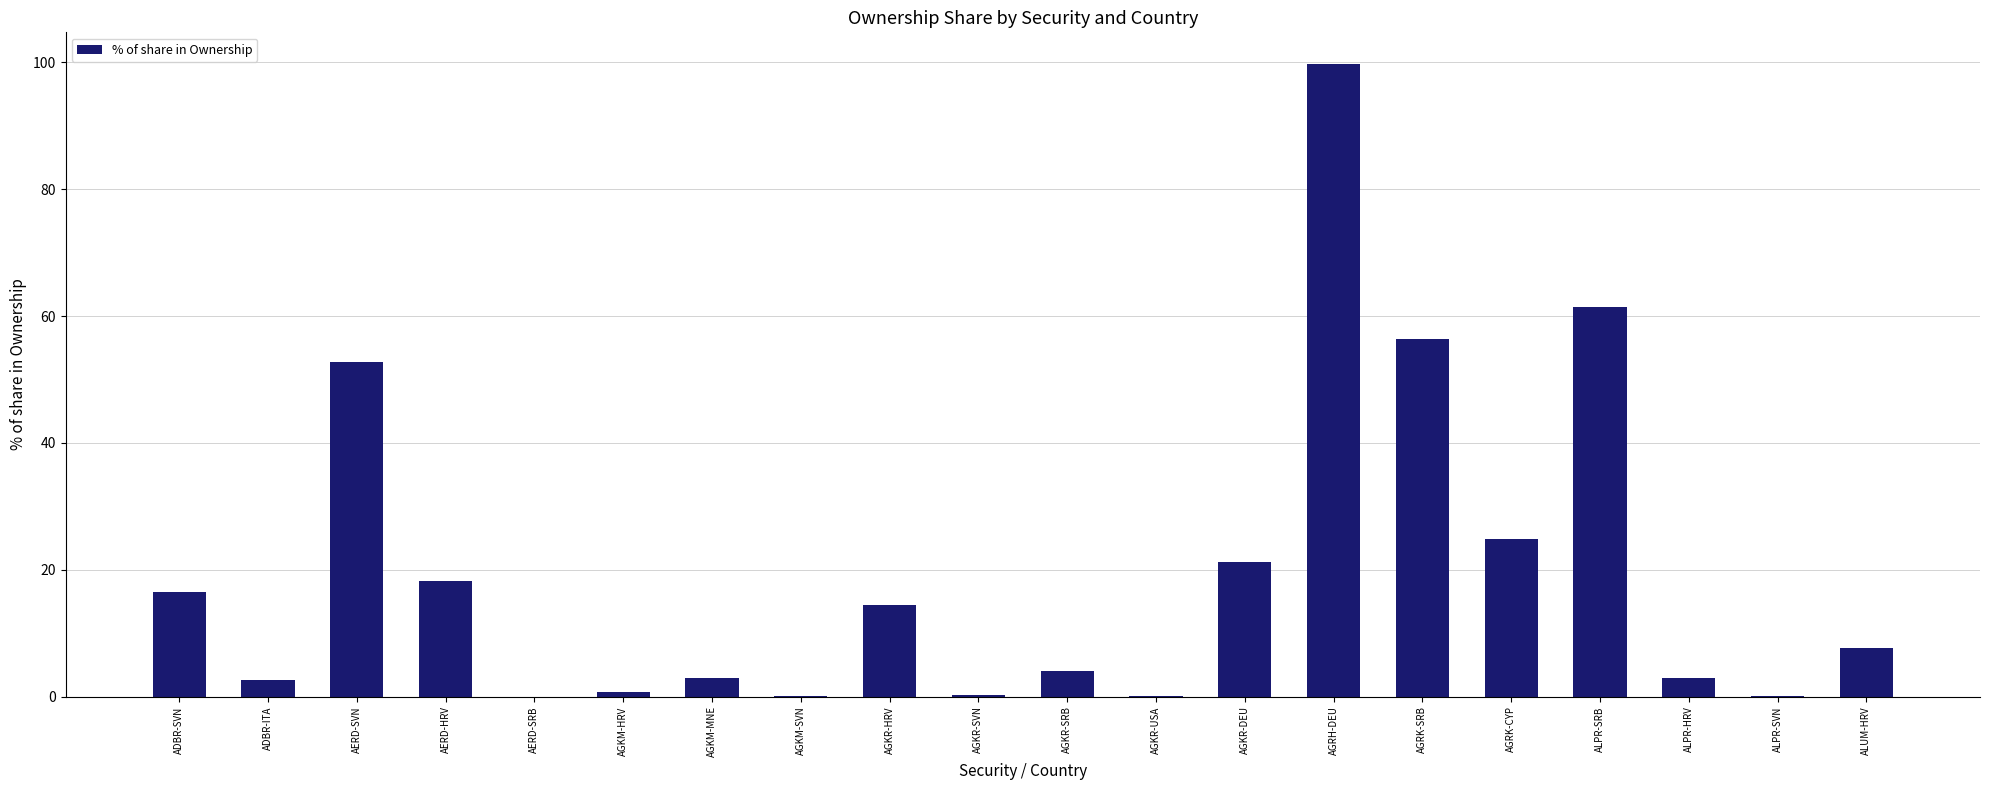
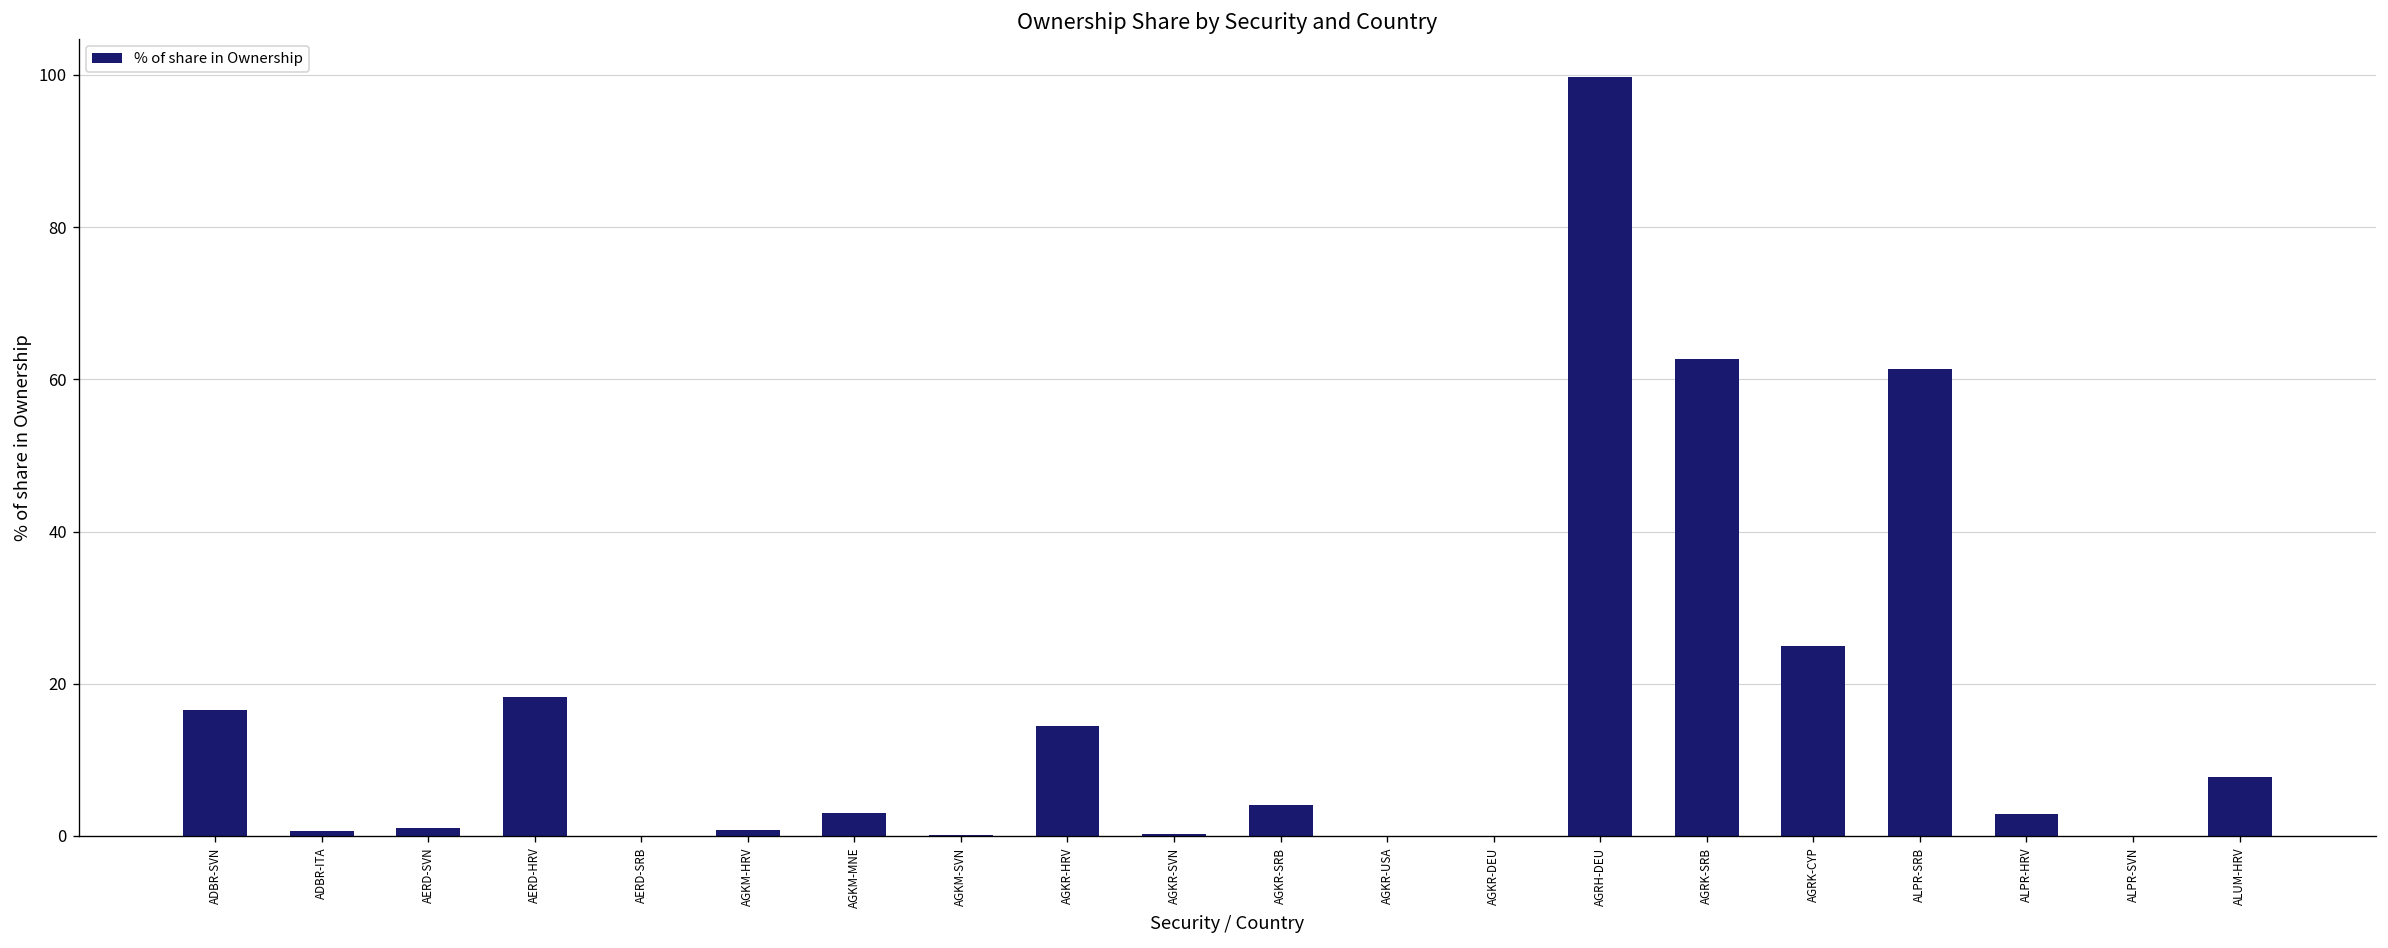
  {
    "ADBR-SVN": 17,
-   "ADBR-ITA": 3,
-   "AERD-SVN": 53,
+   "ADBR-ITA": 1,
+   "AERD-SVN": 1,
    "AERD-HRV": 18,
    "AGKM-HRV": 1,
    "AGKM-MNE": 3,
    "AGKR-HRV": 14,
    "AGKR-SRB": 4,
-   "AGKR-DEU": 21,
+   "AGKR-DEU": 0,
    "AGRH-DEU": 100,
-   "AGRK-SRB": 56,
+   "AGRK-SRB": 63,
    "AGRK-CYP": 25,
    "ALPR-SRB": 61,
    "ALPR-HRV": 3,
    "ALUM-HRV": 8
  }
